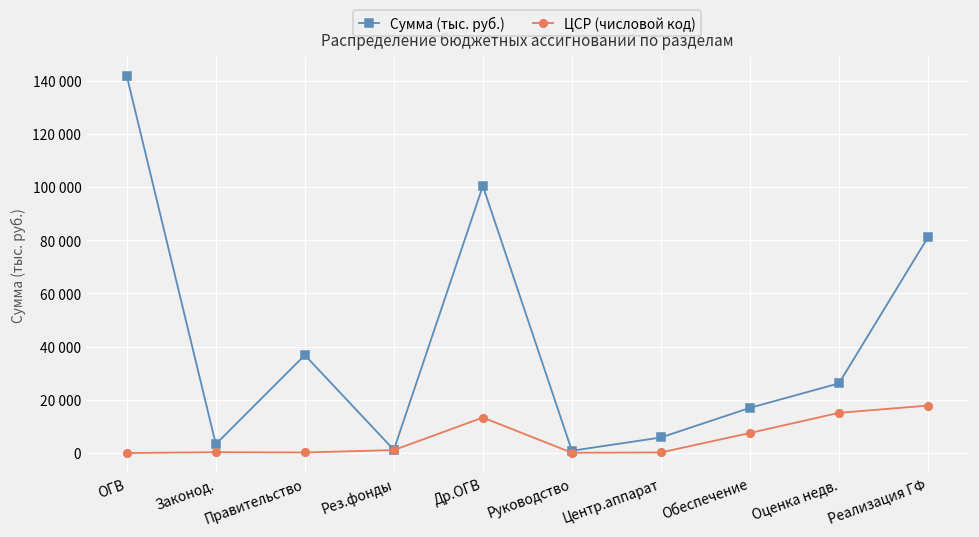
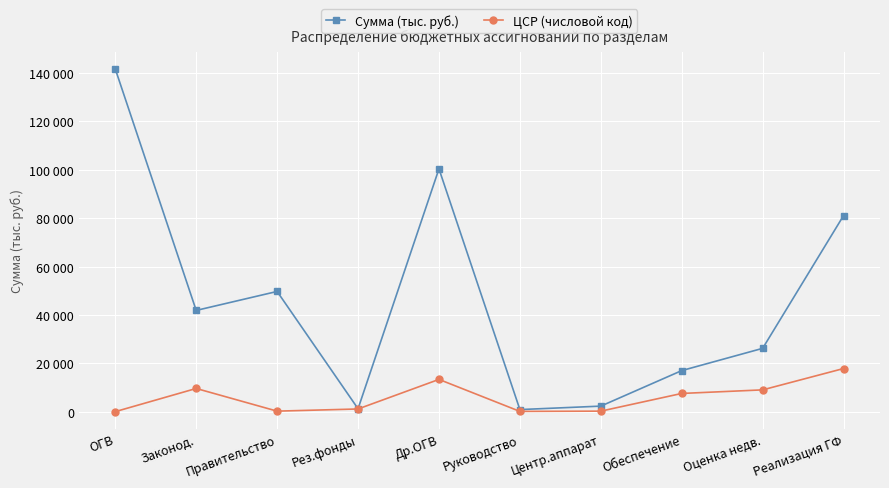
  {
    "Сумма (тыс. руб.)": {
      "ОГВ": 142000,
-     "Законод.": 3000,
-     "Правительство": 37000,
+     "Законод.": 42000,
+     "Правительство": 50000,
      "Др.ОГВ": 100000,
-     "Центр.аппарат": 6000,
+     "Центр.аппарат": 2000,
      "Обеспечение": 17000,
      "Оценка недв.": 26000,
      "Реализация ГФ": 81000
    },
    "ЦСР (числовой код)": {
      "ОГВ": 0,
-     "Законод.": 0,
+     "Законод.": 10000,
      "Правительство": 0,
      "Др.ОГВ": 13000,
      "Центр.аппарат": 0,
      "Обеспечение": 8000,
-     "Оценка недв.": 15000,
+     "Оценка недв.": 9000,
      "Реализация ГФ": 18000
    }
  }
